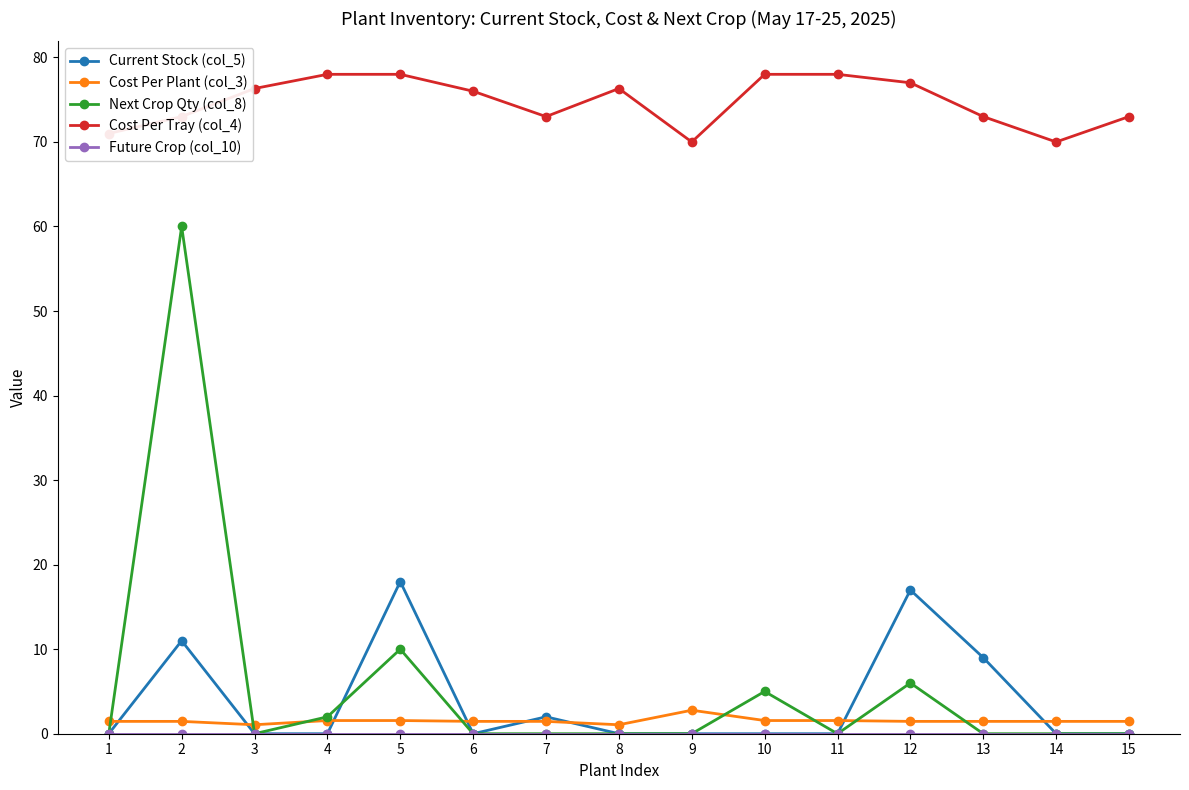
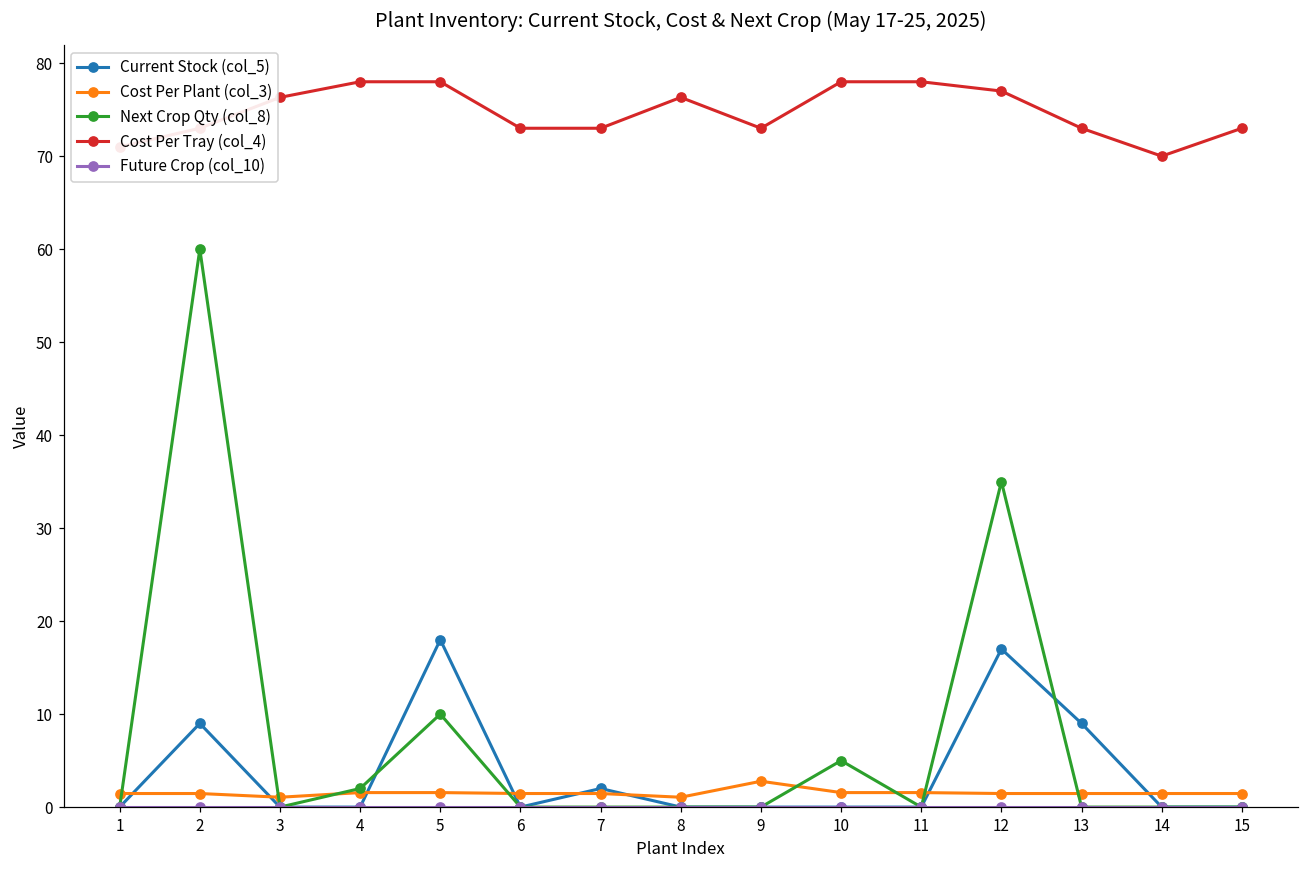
  {
    "Current Stock (col_5)": {
-     "2": 11,
+     "2": 9,
      "5": 18,
      "7": 2,
      "12": 17,
      "13": 9
    },
    "Cost Per Plant (col_3)": {
      "1": 1,
      "2": 1,
      "3": 1,
      "4": 2,
      "5": 2,
      "6": 1,
      "7": 1,
      "8": 1,
      "9": 3,
      "10": 2,
      "11": 2,
      "12": 1,
      "13": 1,
      "14": 1,
      "15": 1
    },
    "Next Crop Qty (col_8)": {
      "2": 60,
      "4": 2,
      "5": 10,
      "10": 5,
-     "12": 6
+     "12": 35
    },
    "Cost Per Tray (col_4)": {
      "3": 76,
      "4": 78,
      "5": 78,
-     "6": 76,
+     "6": 73,
      "7": 73,
      "8": 76,
-     "9": 70,
+     "9": 73,
      "10": 78,
      "11": 78,
      "12": 77,
      "13": 73,
      "14": 70,
      "15": 73
    },
    "Future Crop (col_10)": {
      "2": 0,
      "5": 0,
      "12": 0
    }
  }
